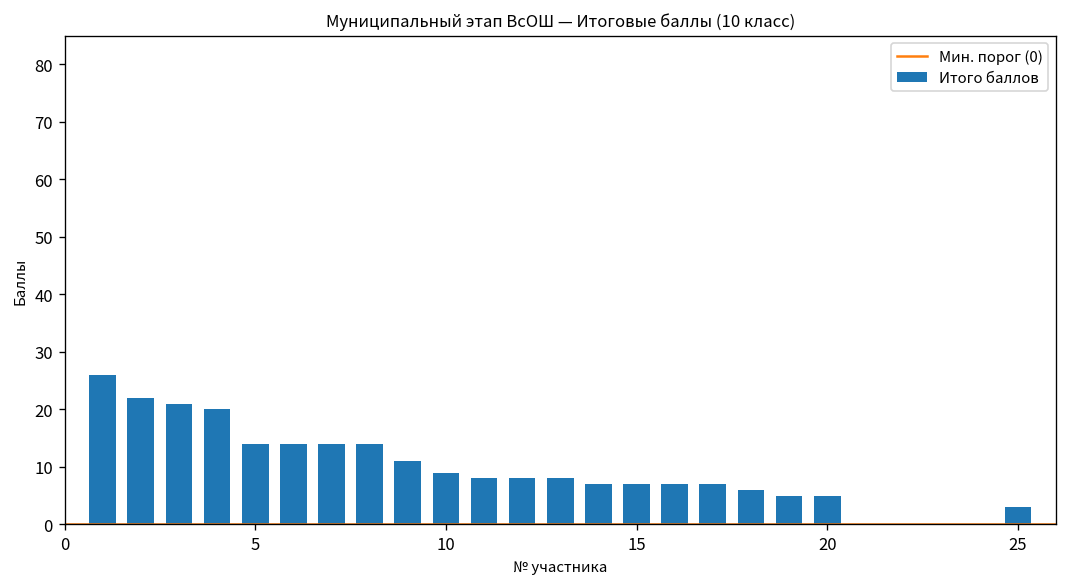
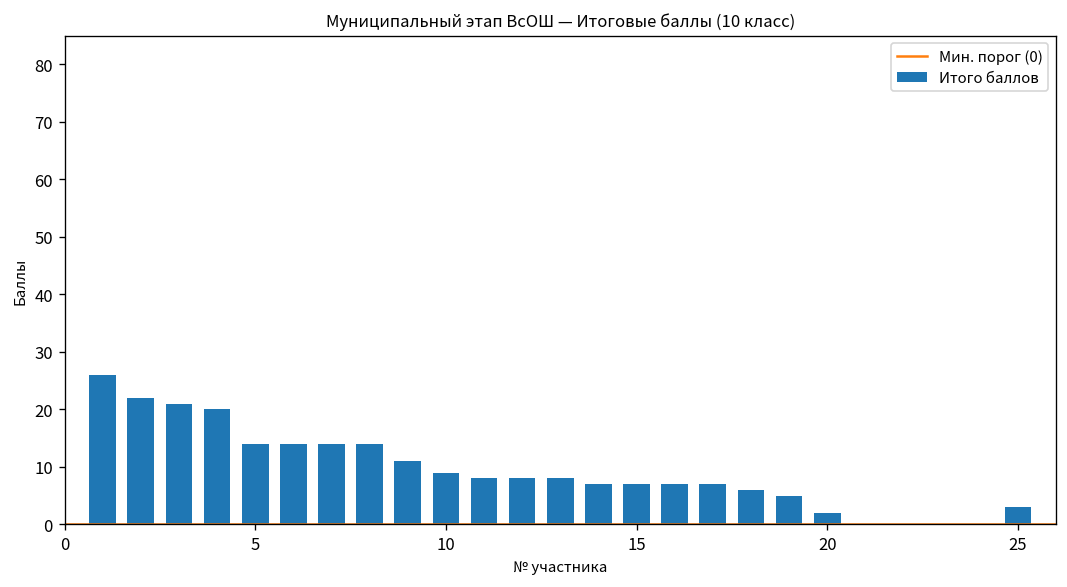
  {
    "5": 14,
    "10": 9,
    "15": 7,
-   "20": 5,
+   "20": 2,
    "25": 3
  }
